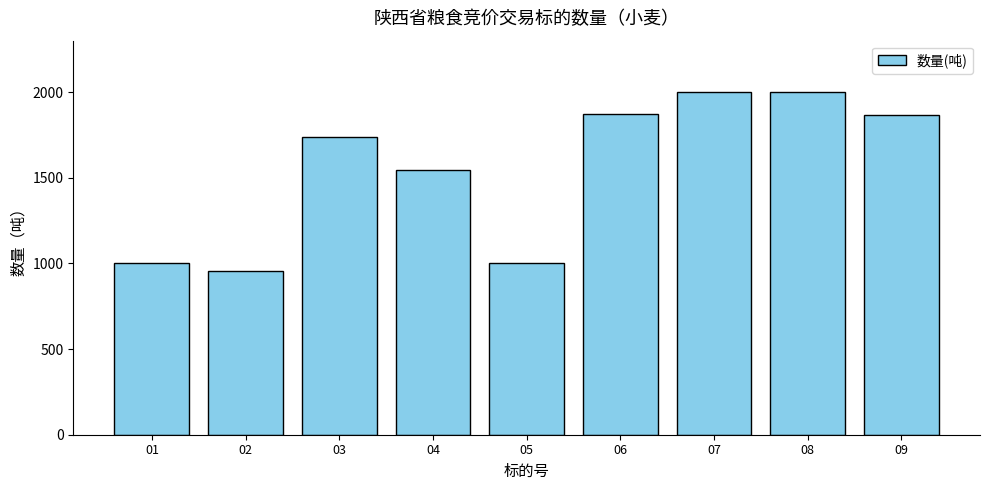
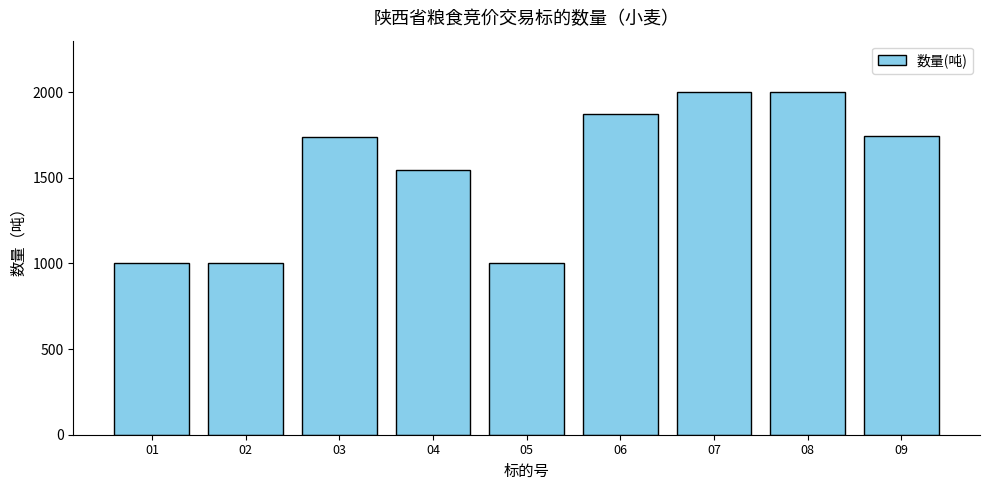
  {
    "01": 1000,
-   "02": 950,
+   "02": 1000,
    "03": 1740,
    "04": 1540,
    "05": 1000,
    "06": 1870,
    "07": 2000,
    "08": 2000,
-   "09": 1860
+   "09": 1740
  }
